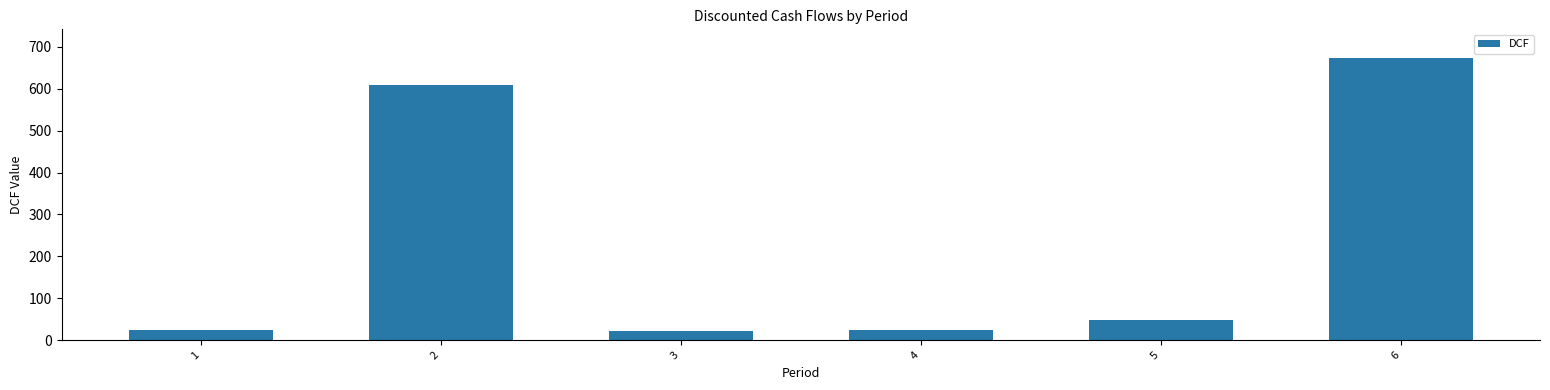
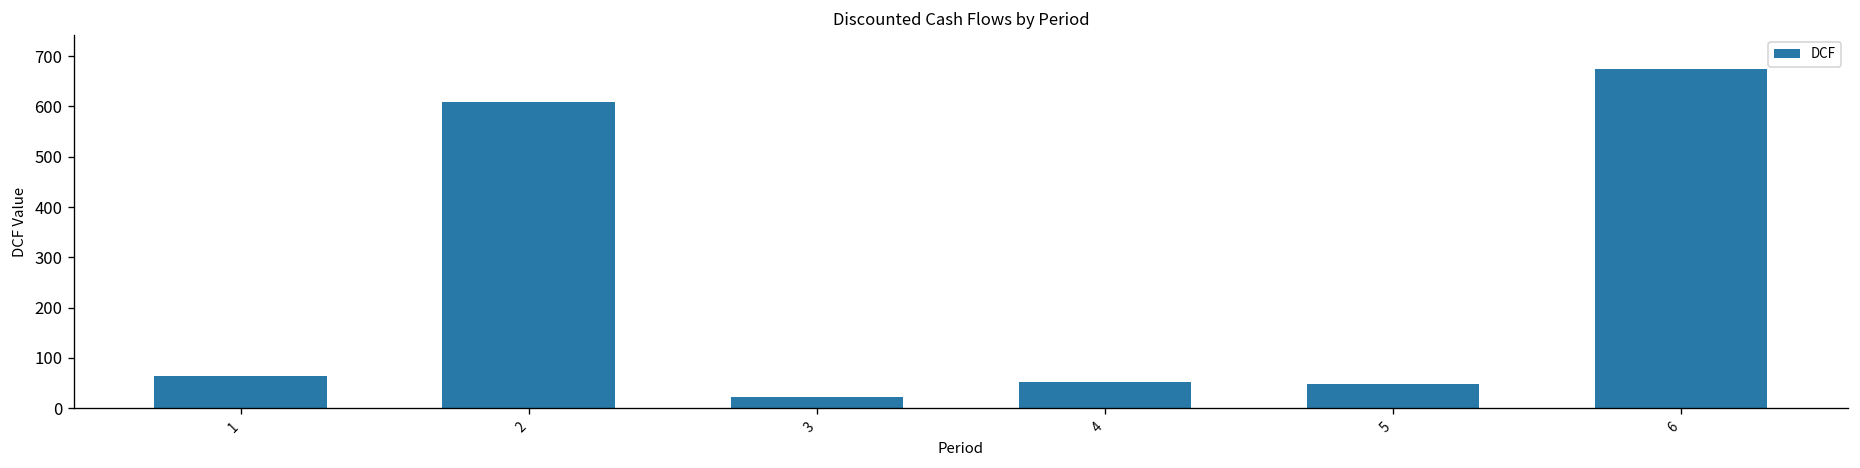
  {
-   "1": 20,
+   "1": 60,
    "2": 610,
    "3": 20,
-   "4": 20,
+   "4": 50,
    "5": 50,
    "6": 670
  }
